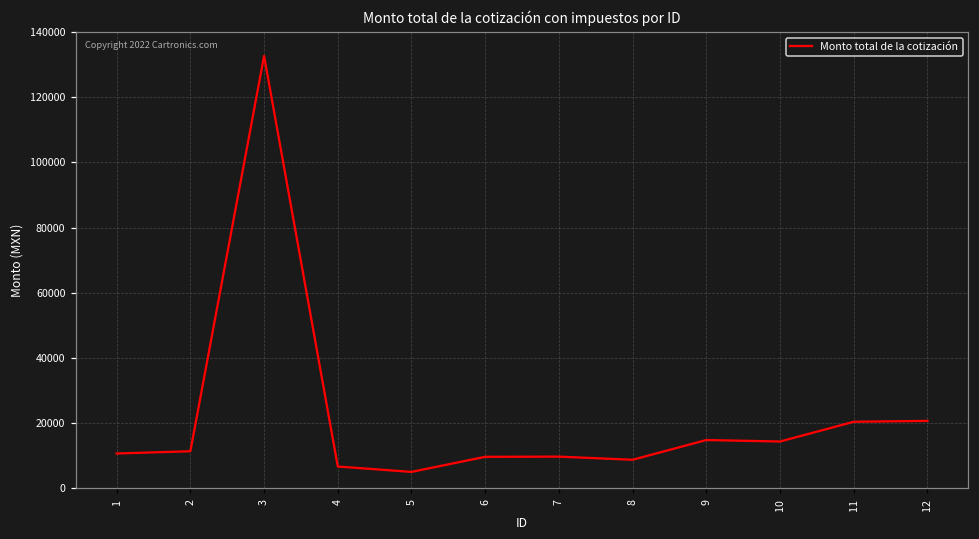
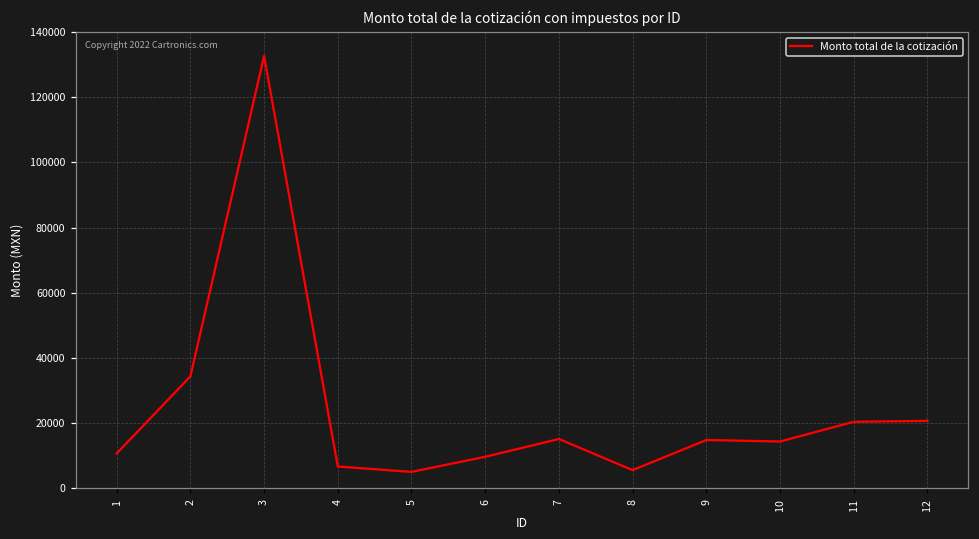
  {
    "1": 11000,
-   "2": 11000,
+   "2": 34000,
    "3": 133000,
    "4": 7000,
    "5": 5000,
    "6": 10000,
-   "7": 10000,
-   "8": 9000,
+   "7": 15000,
+   "8": 6000,
    "9": 15000,
    "10": 14000,
    "11": 20000,
    "12": 21000
  }
